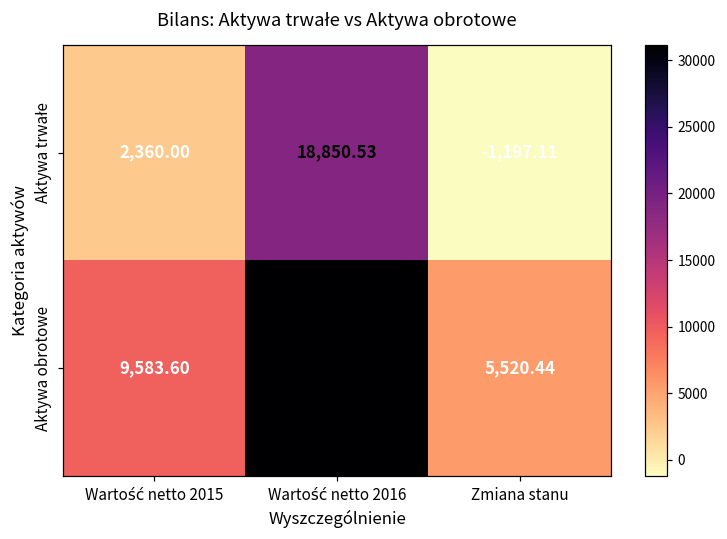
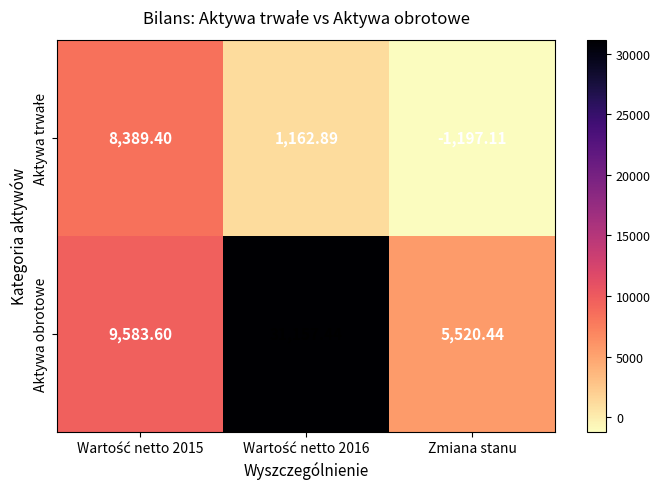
  {
    "Aktywa trwałe": {
-     "Wartość netto 2015": "2,360.00",
-     "Wartość netto 2016": "18,850.53",
+     "Wartość netto 2015": "8,389.40",
+     "Wartość netto 2016": "1,162.89",
      "Zmiana stanu": "-1,197.11"
    },
    "Aktywa obrotowe": {
      "Wartość netto 2015": "9,583.60",
      "Zmiana stanu": "5,520.44"
    }
  }
